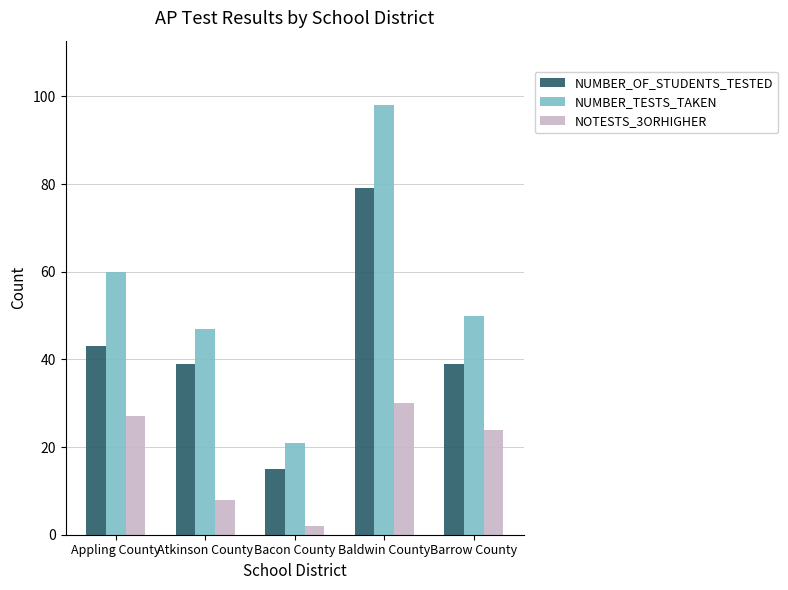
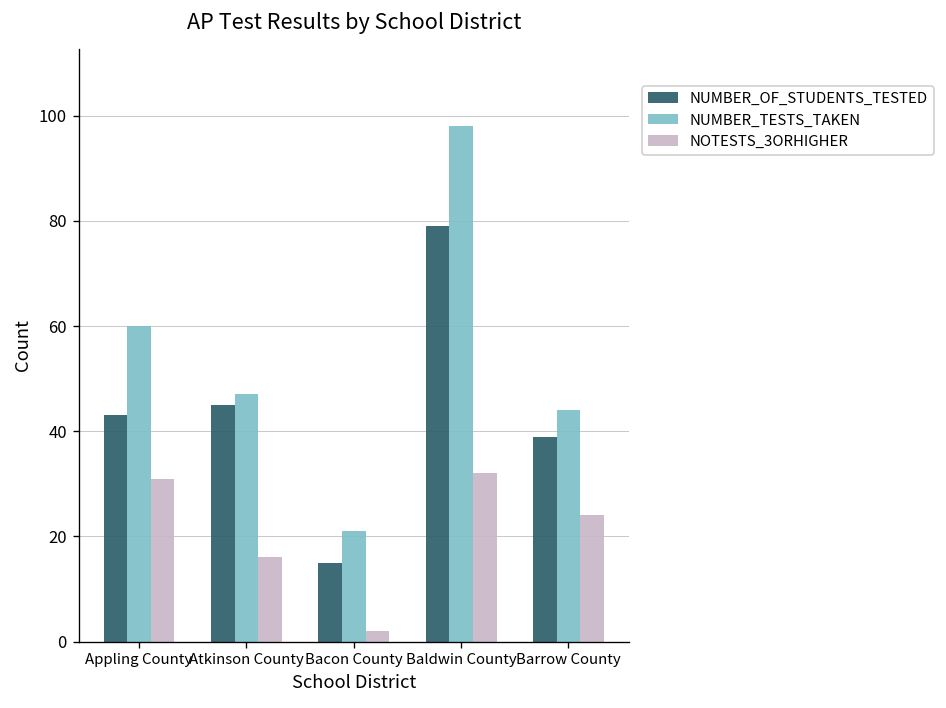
  {
    "NUMBER_OF_STUDENTS_TESTED": {
      "Appling County": 43,
-     "Atkinson County": 39,
+     "Atkinson County": 45,
      "Bacon County": 15,
      "Baldwin County": 79,
      "Barrow County": 39
    },
    "NUMBER_TESTS_TAKEN": {
      "Appling County": 60,
      "Atkinson County": 47,
      "Bacon County": 21,
      "Baldwin County": 98,
-     "Barrow County": 50
+     "Barrow County": 44
    },
    "NOTESTS_3ORHIGHER": {
-     "Appling County": 27,
-     "Atkinson County": 8,
+     "Appling County": 31,
+     "Atkinson County": 16,
      "Bacon County": 2,
-     "Baldwin County": 30,
+     "Baldwin County": 32,
      "Barrow County": 24
    }
  }
